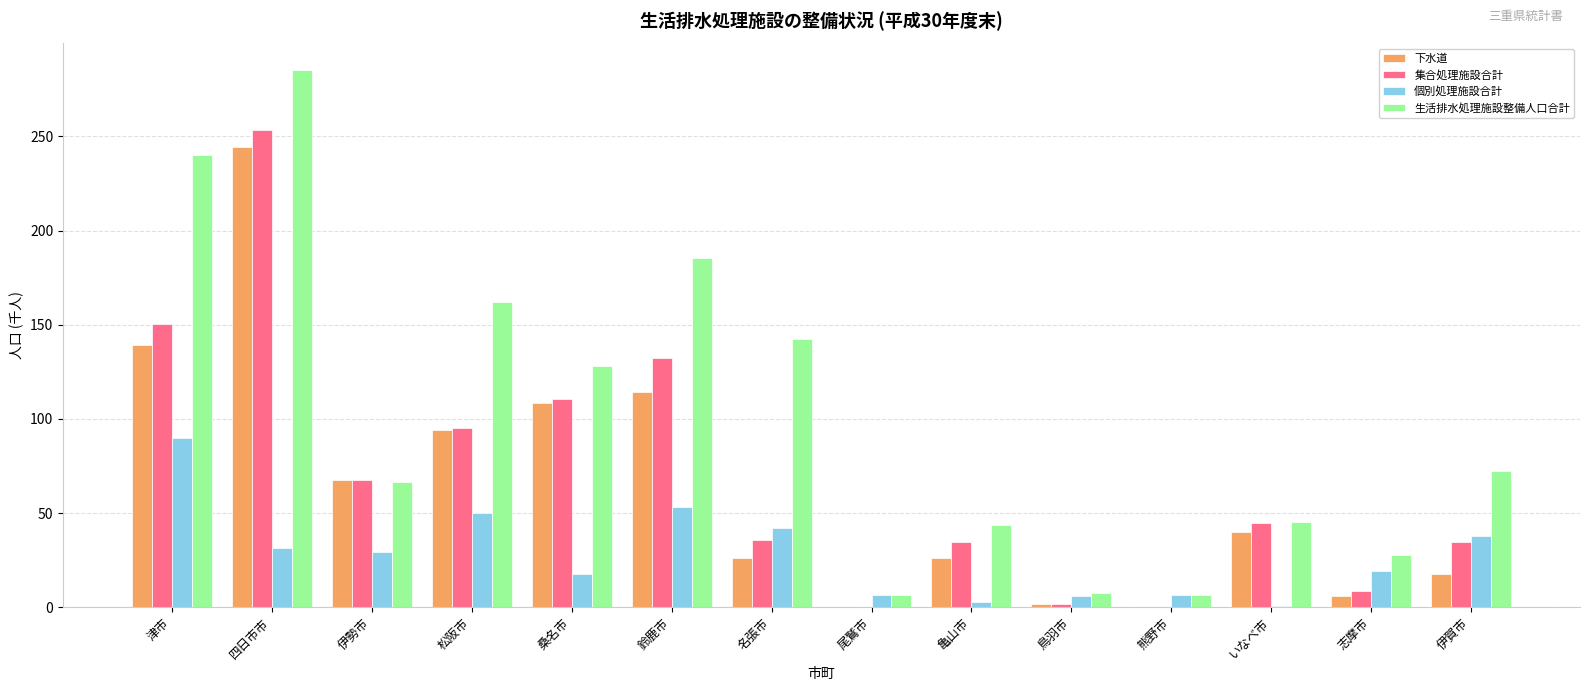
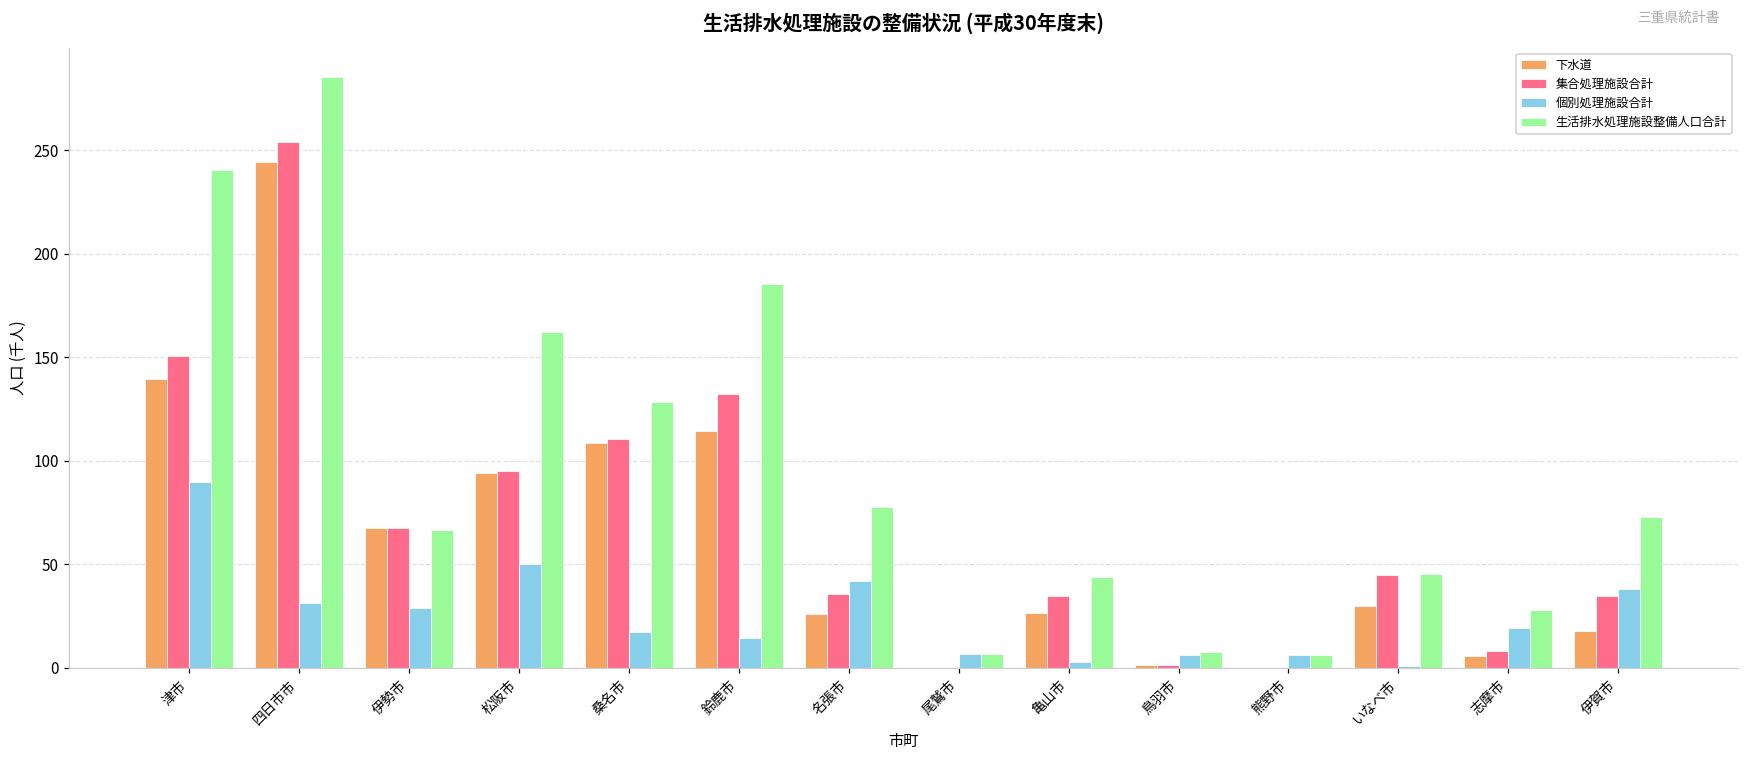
  {
    "下水道": {
      "津市": 139,
      "四日市市": 244,
      "伊勢市": 68,
      "松阪市": 94,
      "桑名市": 109,
      "鈴鹿市": 114,
      "名張市": 26,
      "尾鷲市": 0,
      "亀山市": 26,
      "鳥羽市": 1,
      "熊野市": 0,
-     "いなべ市": 40,
+     "いなべ市": 30,
      "志摩市": 6,
      "伊賀市": 18
    },
    "集合処理施設合計": {
      "津市": 150,
      "四日市市": 254,
      "伊勢市": 68,
      "松阪市": 95,
      "桑名市": 111,
      "鈴鹿市": 132,
      "名張市": 36,
      "尾鷲市": 0,
      "亀山市": 35,
      "鳥羽市": 1,
      "熊野市": 0,
      "いなべ市": 45,
      "志摩市": 8,
      "伊賀市": 35
    },
    "個別処理施設合計": {
      "津市": 90,
      "四日市市": 31,
      "伊勢市": 29,
      "松阪市": 50,
      "桑名市": 17,
-     "鈴鹿市": 53,
+     "鈴鹿市": 14,
      "名張市": 42,
      "尾鷲市": 6,
      "亀山市": 3,
      "鳥羽市": 6,
      "熊野市": 6,
      "志摩市": 19,
      "伊賀市": 38
    },
    "生活排水処理施設整備人口合計": {
      "津市": 240,
      "四日市市": 285,
      "伊勢市": 66,
      "松阪市": 162,
      "桑名市": 128,
      "鈴鹿市": 185,
-     "名張市": 142,
+     "名張市": 78,
      "尾鷲市": 6,
      "亀山市": 44,
      "鳥羽市": 8,
      "熊野市": 6,
      "いなべ市": 45,
      "志摩市": 28,
      "伊賀市": 73
    }
  }
